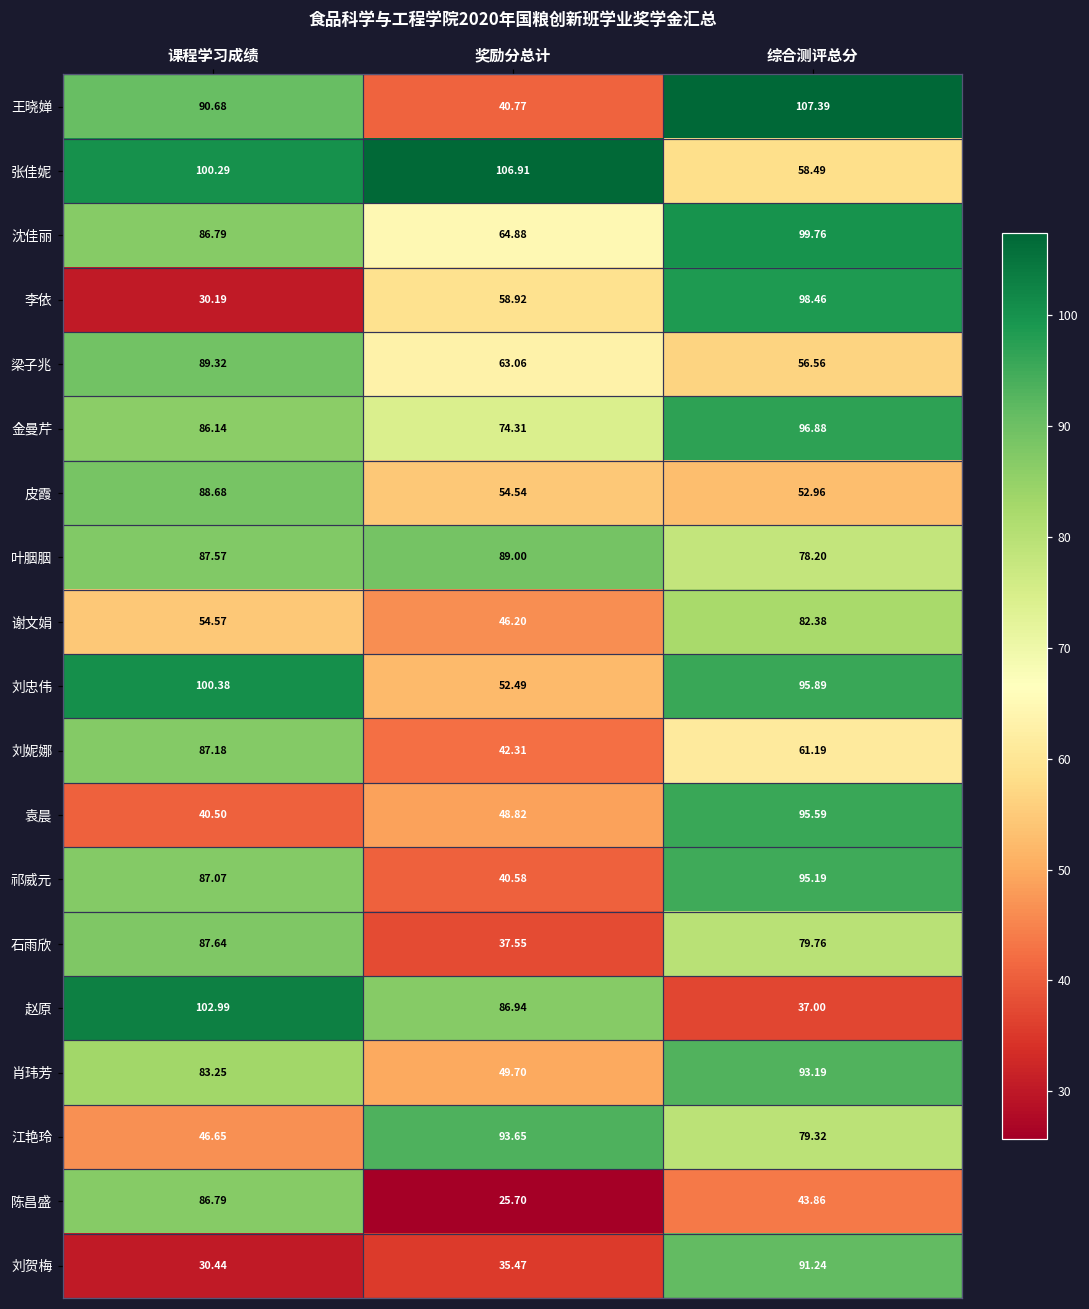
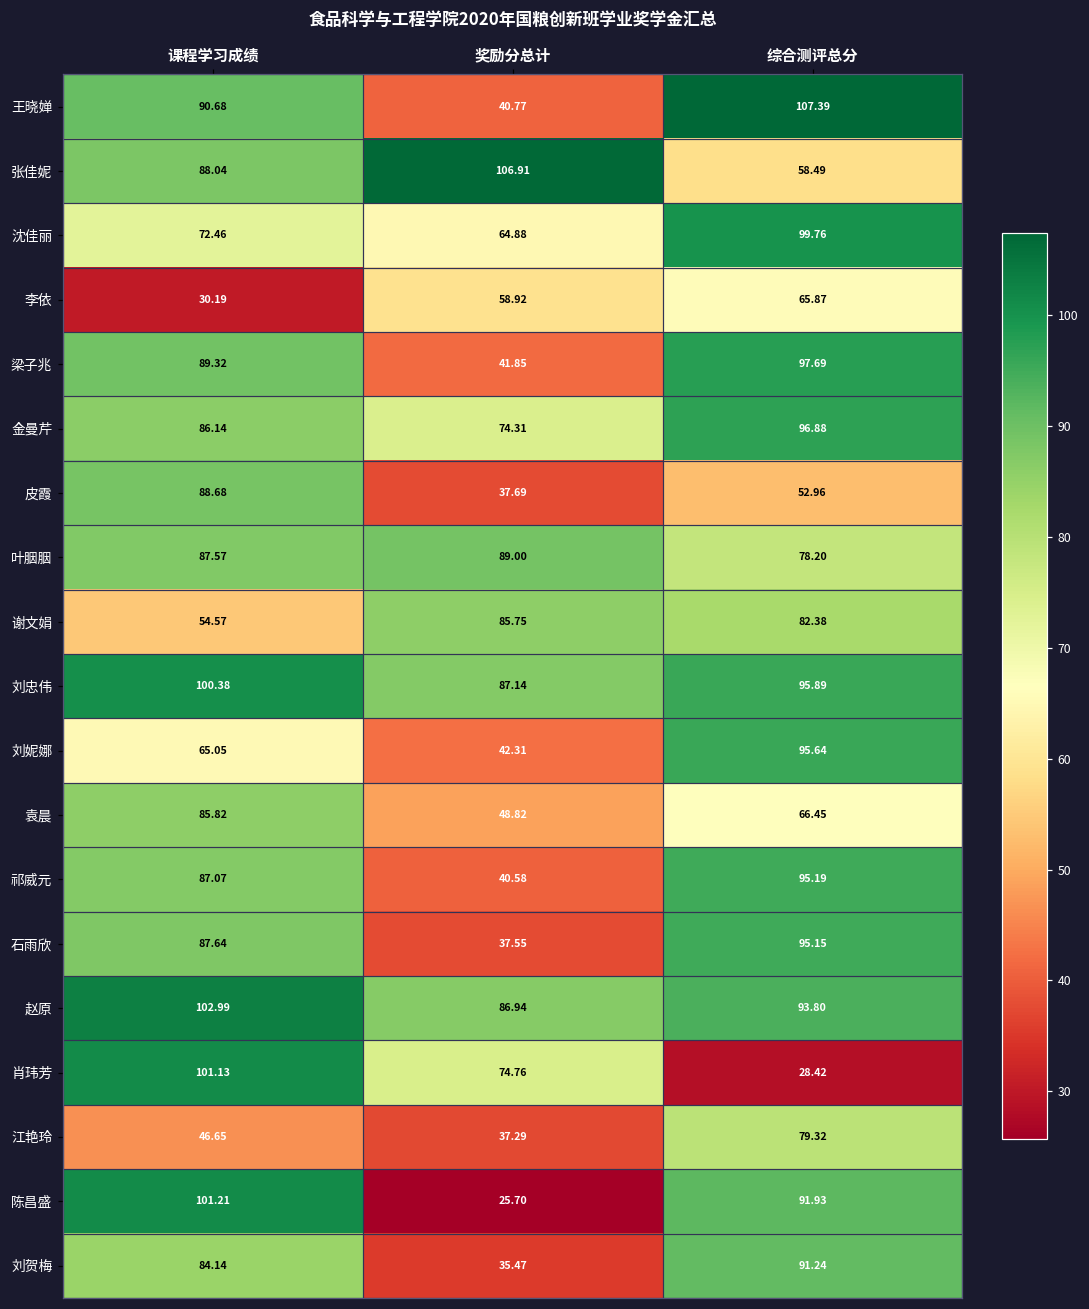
  {
    "王晓婵": {
      "课程学习成绩": 90.68,
      "奖励分总计": 40.77,
      "综合测评总分": 107.39
    },
    "张佳妮": {
-     "课程学习成绩": 100.29,
+     "课程学习成绩": 88.04,
      "奖励分总计": 106.91,
      "综合测评总分": 58.49
    },
    "沈佳丽": {
-     "课程学习成绩": 86.79,
+     "课程学习成绩": 72.46,
      "奖励分总计": 64.88,
      "综合测评总分": 99.76
    },
    "李依": {
      "课程学习成绩": 30.19,
      "奖励分总计": 58.92,
-     "综合测评总分": 98.46
+     "综合测评总分": 65.87
    },
    "梁子兆": {
      "课程学习成绩": 89.32,
-     "奖励分总计": 63.06,
-     "综合测评总分": 56.56
+     "奖励分总计": 41.85,
+     "综合测评总分": 97.69
    },
    "金曼芹": {
      "课程学习成绩": 86.14,
      "奖励分总计": 74.31,
      "综合测评总分": 96.88
    },
    "皮霞": {
      "课程学习成绩": 88.68,
-     "奖励分总计": 54.54,
+     "奖励分总计": 37.69,
      "综合测评总分": 52.96
    },
    "叶胭胭": {
      "课程学习成绩": 87.57,
      "奖励分总计": 89.00,
      "综合测评总分": 78.20
    },
    "谢文娟": {
      "课程学习成绩": 54.57,
-     "奖励分总计": 46.20,
+     "奖励分总计": 85.75,
      "综合测评总分": 82.38
    },
    "刘忠伟": {
      "课程学习成绩": 100.38,
-     "奖励分总计": 52.49,
+     "奖励分总计": 87.14,
      "综合测评总分": 95.89
    },
    "刘妮娜": {
-     "课程学习成绩": 87.18,
+     "课程学习成绩": 65.05,
      "奖励分总计": 42.31,
-     "综合测评总分": 61.19
+     "综合测评总分": 95.64
    },
    "袁晨": {
-     "课程学习成绩": 40.50,
+     "课程学习成绩": 85.82,
      "奖励分总计": 48.82,
-     "综合测评总分": 95.59
+     "综合测评总分": 66.45
    },
    "祁威元": {
      "课程学习成绩": 87.07,
      "奖励分总计": 40.58,
      "综合测评总分": 95.19
    },
    "石雨欣": {
      "课程学习成绩": 87.64,
      "奖励分总计": 37.55,
-     "综合测评总分": 79.76
+     "综合测评总分": 95.15
    },
    "赵原": {
      "课程学习成绩": 102.99,
      "奖励分总计": 86.94,
-     "综合测评总分": 37.00
+     "综合测评总分": 93.80
    },
    "肖玮芳": {
-     "课程学习成绩": 83.25,
-     "奖励分总计": 49.70,
-     "综合测评总分": 93.19
+     "课程学习成绩": 101.13,
+     "奖励分总计": 74.76,
+     "综合测评总分": 28.42
    },
    "江艳玲": {
      "课程学习成绩": 46.65,
-     "奖励分总计": 93.65,
+     "奖励分总计": 37.29,
      "综合测评总分": 79.32
    },
    "陈昌盛": {
-     "课程学习成绩": 86.79,
+     "课程学习成绩": 101.21,
      "奖励分总计": 25.70,
-     "综合测评总分": 43.86
+     "综合测评总分": 91.93
    },
    "刘贺梅": {
-     "课程学习成绩": 30.44,
+     "课程学习成绩": 84.14,
      "奖励分总计": 35.47,
      "综合测评总分": 91.24
    }
  }
